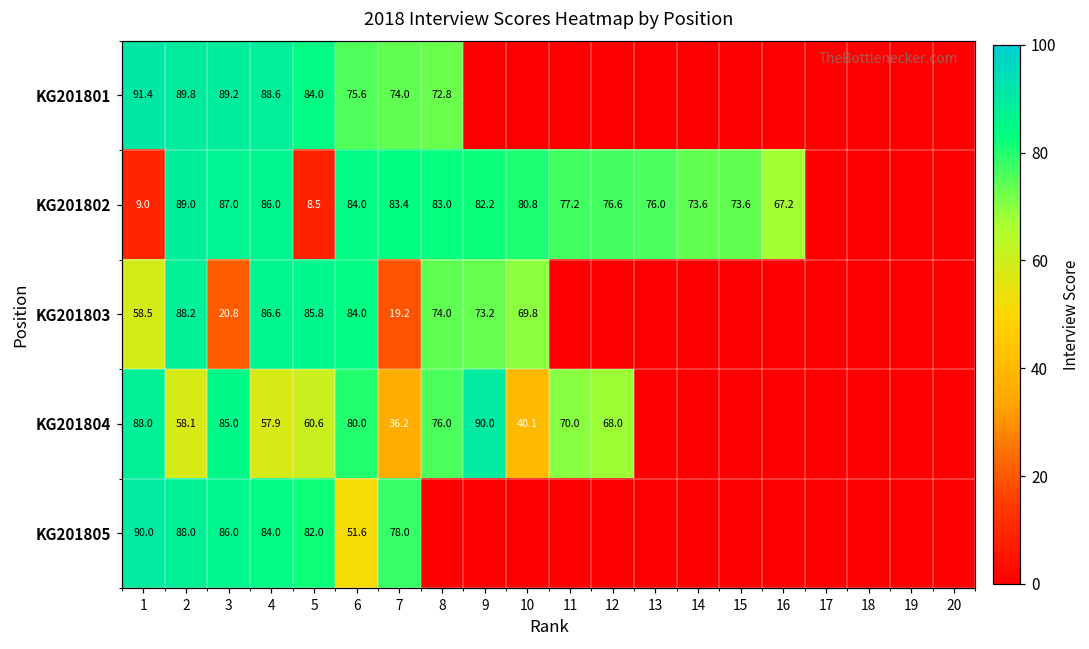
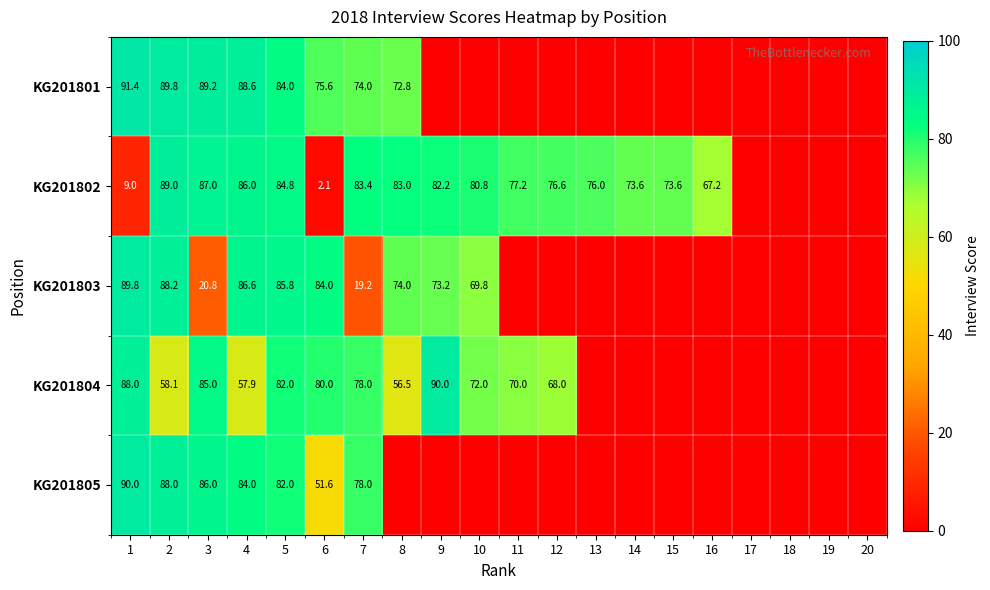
  {
    "KG201801": {
      "1": 91.4,
      "2": 89.8,
      "3": 89.2,
      "4": 88.6,
      "5": 84.0,
      "6": 75.6,
      "7": 74.0,
      "8": 72.8
    },
    "KG201802": {
      "1": 9.0,
      "2": 89.0,
      "3": 87.0,
      "4": 86.0,
-     "5": 8.5,
-     "6": 84.0,
+     "5": 84.8,
+     "6": 2.1,
      "7": 83.4,
      "8": 83.0,
      "9": 82.2,
      "10": 80.8,
      "11": 77.2,
      "12": 76.6,
      "13": 76.0,
      "14": 73.6,
      "15": 73.6,
      "16": 67.2
    },
    "KG201803": {
-     "1": 58.5,
+     "1": 89.8,
      "2": 88.2,
      "3": 20.8,
      "4": 86.6,
      "5": 85.8,
      "6": 84.0,
      "7": 19.2,
      "8": 74.0,
      "9": 73.2,
      "10": 69.8
    },
    "KG201804": {
      "1": 88.0,
      "2": 58.1,
      "3": 85.0,
      "4": 57.9,
-     "5": 60.6,
+     "5": 82.0,
      "6": 80.0,
-     "7": 36.2,
-     "8": 76.0,
+     "7": 78.0,
+     "8": 56.5,
      "9": 90.0,
-     "10": 40.1,
+     "10": 72.0,
      "11": 70.0,
      "12": 68.0
    },
    "KG201805": {
      "1": 90.0,
      "2": 88.0,
      "3": 86.0,
      "4": 84.0,
      "5": 82.0,
      "6": 51.6,
      "7": 78.0
    }
  }
